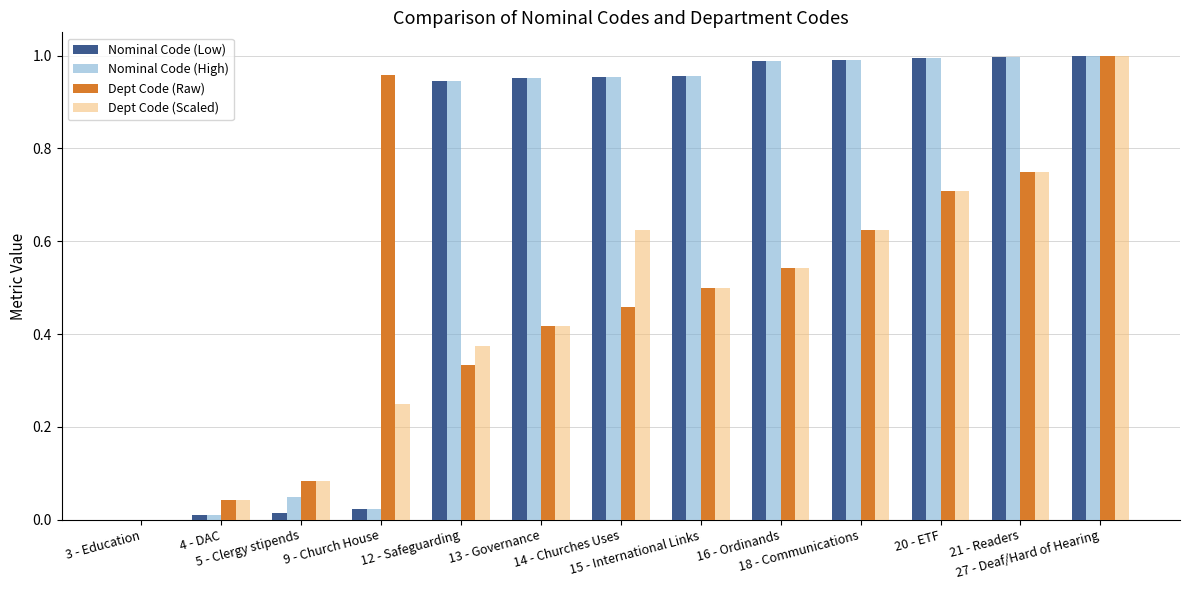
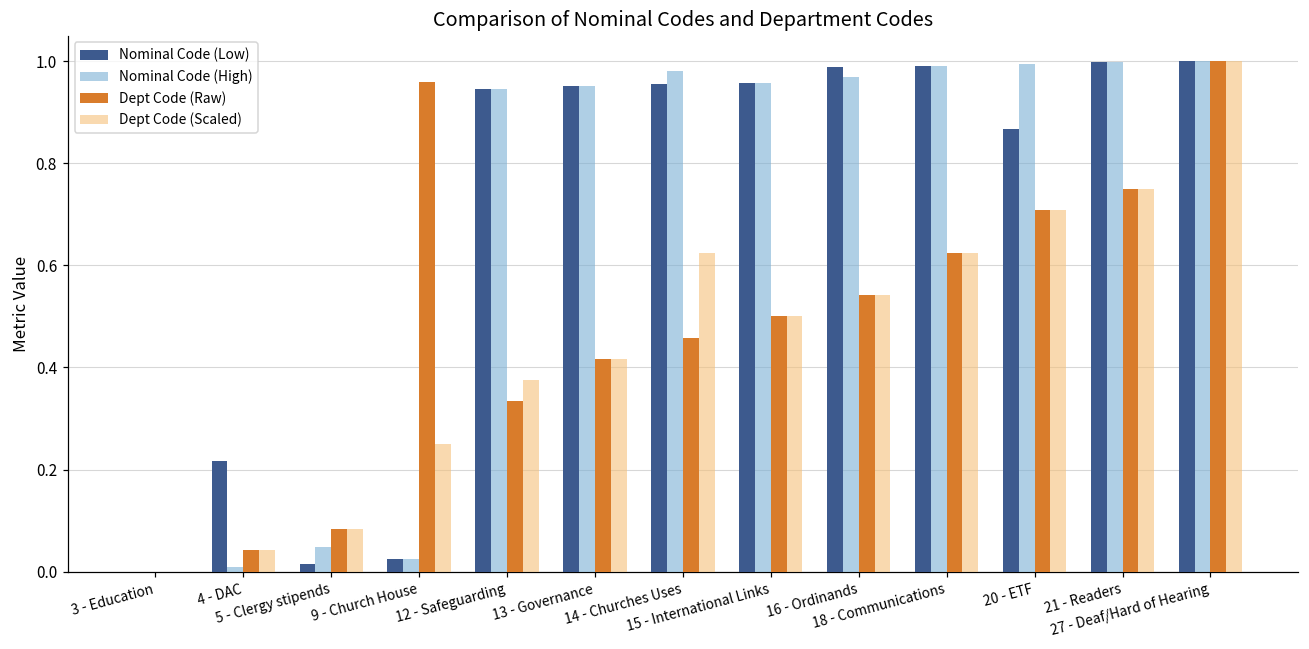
  {
    "Nominal Code (Low)": {
      "3 - Education": 0.00,
-     "4 - DAC": 0.01,
+     "4 - DAC": 0.22,
      "5 - Clergy stipends": 0.01,
      "9 - Church House": 0.02,
      "12 - Safeguarding": 0.94,
      "13 - Governance": 0.95,
      "14 - Churches Uses": 0.95,
      "15 - International Links": 0.96,
      "16 - Ordinands": 0.99,
      "18 - Communications": 0.99,
-     "20 - ETF": 1.00,
+     "20 - ETF": 0.87,
      "21 - Readers": 1.00,
      "27 - Deaf/Hard of Hearing": 1.00
    },
    "Nominal Code (High)": {
      "3 - Education": 0.00,
      "4 - DAC": 0.01,
      "5 - Clergy stipends": 0.05,
      "9 - Church House": 0.02,
      "12 - Safeguarding": 0.94,
      "13 - Governance": 0.95,
-     "14 - Churches Uses": 0.95,
+     "14 - Churches Uses": 0.98,
      "15 - International Links": 0.96,
-     "16 - Ordinands": 0.99,
+     "16 - Ordinands": 0.97,
      "18 - Communications": 0.99,
      "20 - ETF": 1.00,
      "21 - Readers": 1.00,
      "27 - Deaf/Hard of Hearing": 1.00
    },
    "Dept Code (Raw)": {
      "3 - Education": 0.00,
      "4 - DAC": 0.04,
      "5 - Clergy stipends": 0.08,
      "9 - Church House": 0.96,
      "12 - Safeguarding": 0.33,
      "13 - Governance": 0.42,
      "14 - Churches Uses": 0.46,
      "15 - International Links": 0.50,
      "16 - Ordinands": 0.54,
      "18 - Communications": 0.63,
      "20 - ETF": 0.71,
      "21 - Readers": 0.75,
      "27 - Deaf/Hard of Hearing": 1.00
    },
    "Dept Code (Scaled)": {
      "3 - Education": 0.00,
      "4 - DAC": 0.04,
      "5 - Clergy stipends": 0.08,
      "9 - Church House": 0.25,
      "12 - Safeguarding": 0.38,
      "13 - Governance": 0.42,
      "14 - Churches Uses": 0.63,
      "15 - International Links": 0.50,
      "16 - Ordinands": 0.54,
      "18 - Communications": 0.63,
      "20 - ETF": 0.71,
      "21 - Readers": 0.75,
      "27 - Deaf/Hard of Hearing": 1.00
    }
  }
